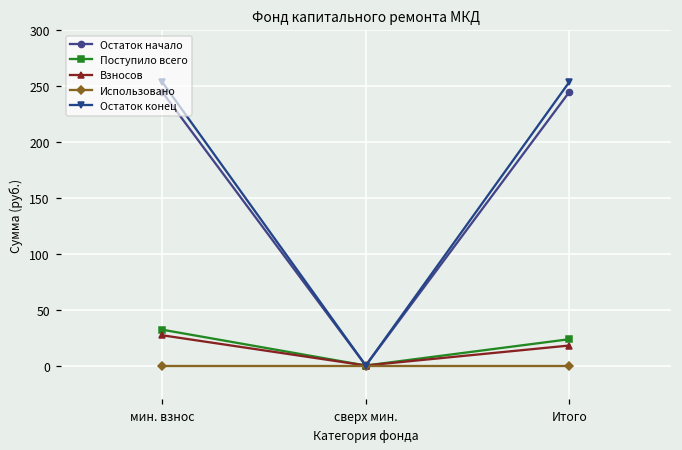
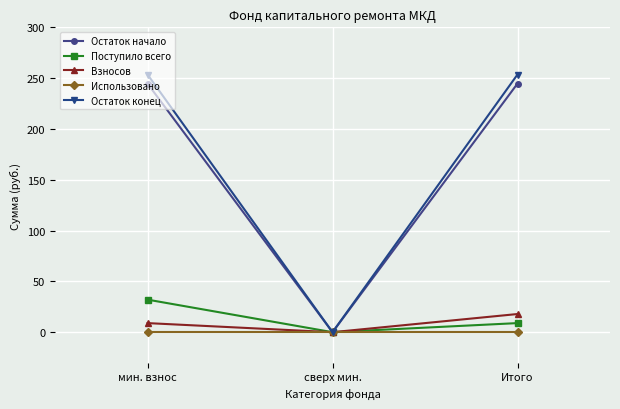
  {
    "Поступило всего": {
      "мин. взнос": 32,
-     "Итого": 24
+     "Итого": 9
    },
    "Взносов": {
-     "мин. взнос": 27,
+     "мин. взнос": 9,
      "Итого": 18
    },
    "Использовано": {
      "мин. взнос": 0,
      "Итого": 0
    }
  }
